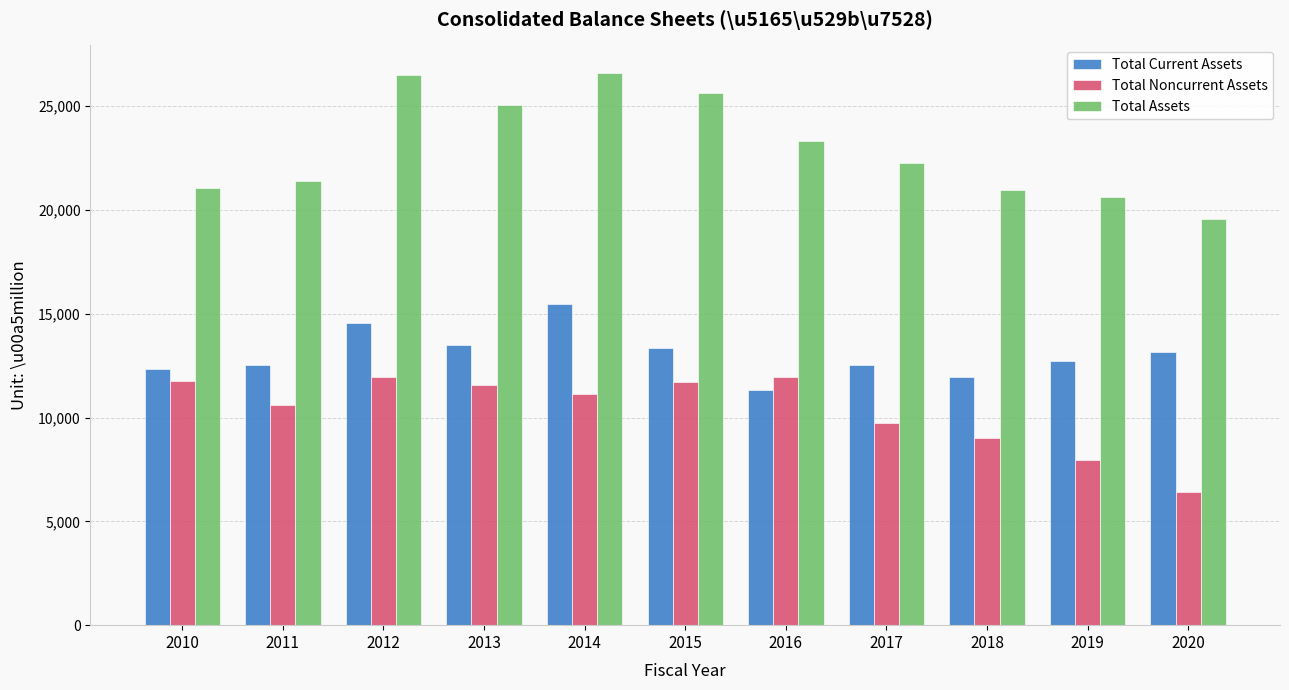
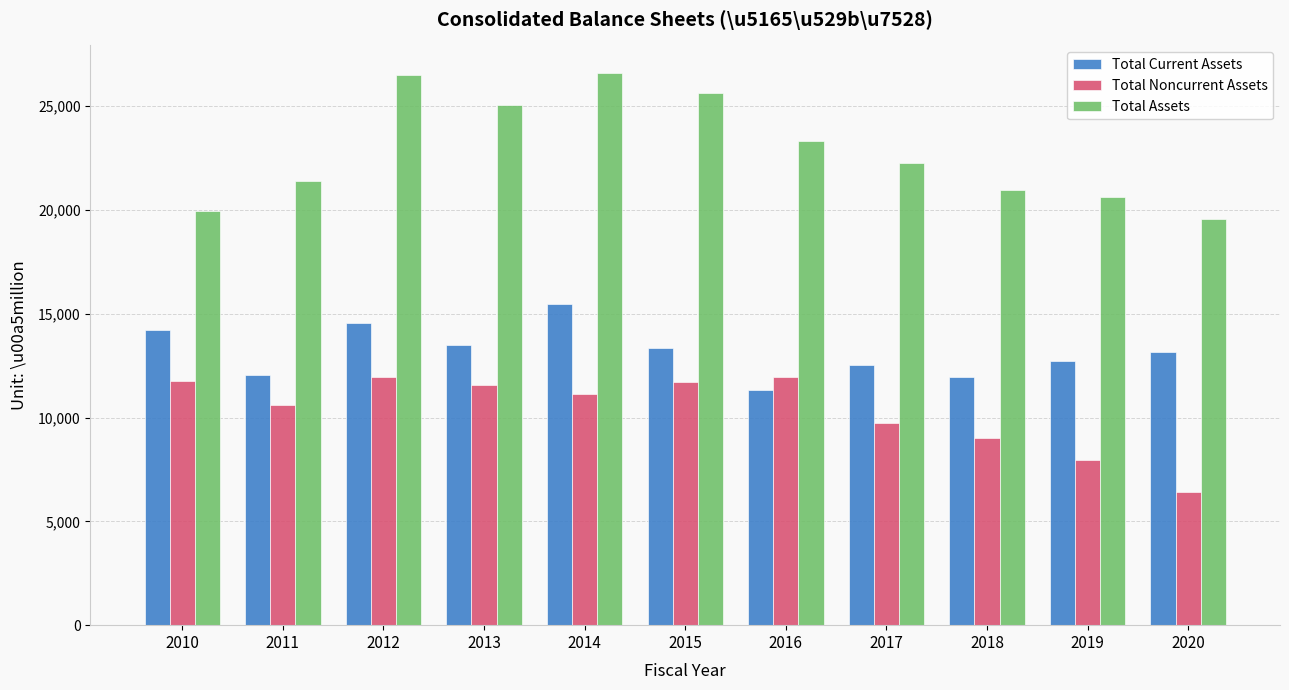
  {
    "Total Current Assets": {
-     "2010": "12,400",
-     "2011": "12,600",
+     "2010": "14,200",
+     "2011": "12,100",
      "2012": "14,500",
      "2013": "13,500",
      "2014": "15,500",
      "2015": "13,300",
      "2016": "11,300",
      "2017": "12,600",
      "2018": "11,900",
      "2019": "12,700",
      "2020": "13,200"
    },
    "Total Noncurrent Assets": {
      "2010": "11,800",
      "2011": "10,600",
      "2012": "12,000",
      "2013": "11,600",
      "2014": "11,100",
      "2015": "11,700",
      "2016": "12,000",
      "2017": "9,700",
      "2018": "9,000",
      "2019": "7,900",
      "2020": "6,400"
    },
    "Total Assets": {
-     "2010": "21,000",
+     "2010": "20,000",
      "2011": "21,400",
      "2012": "26,500",
      "2013": "25,100",
      "2014": "26,600",
      "2015": "25,600",
      "2016": "23,300",
      "2017": "22,300",
      "2018": "20,900",
      "2019": "20,600",
      "2020": "19,600"
    }
  }
